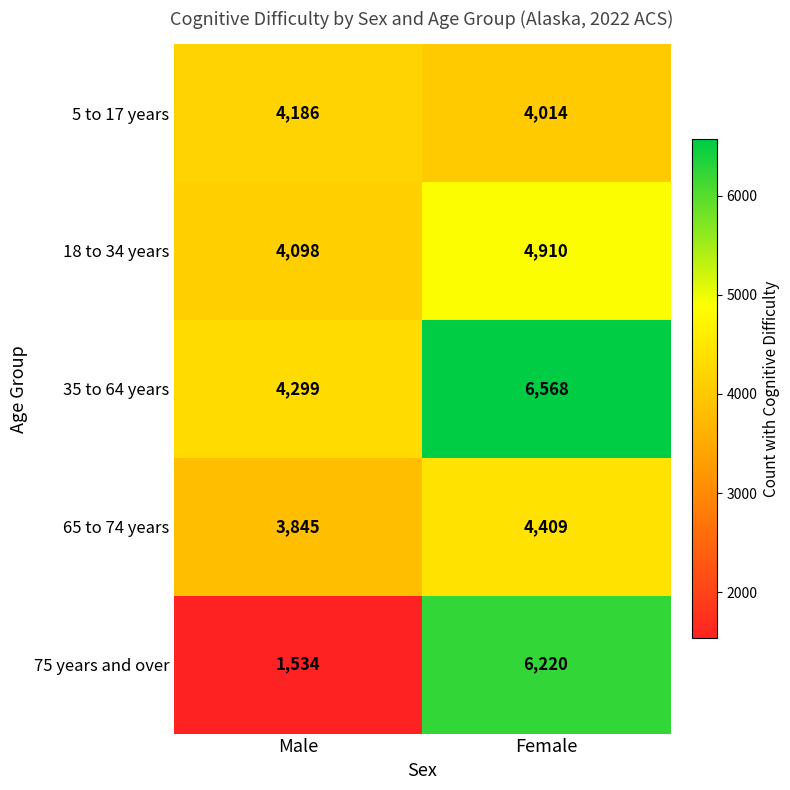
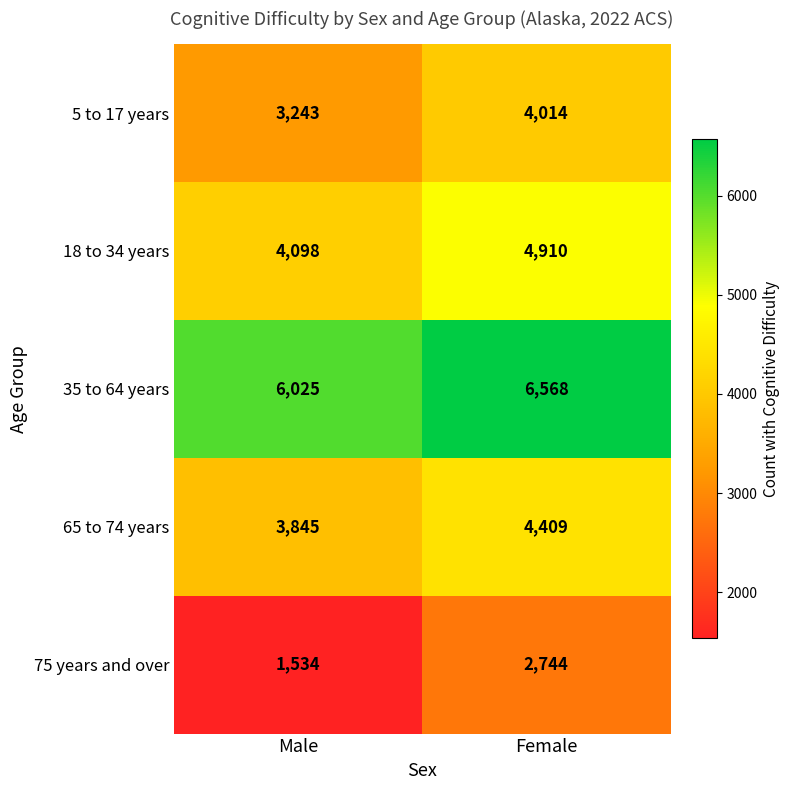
  {
    "5 to 17 years": {
-     "Male": "4,186",
+     "Male": "3,243",
      "Female": "4,014"
    },
    "18 to 34 years": {
      "Male": "4,098",
      "Female": "4,910"
    },
    "35 to 64 years": {
-     "Male": "4,299",
+     "Male": "6,025",
      "Female": "6,568"
    },
    "65 to 74 years": {
      "Male": "3,845",
      "Female": "4,409"
    },
    "75 years and over": {
      "Male": "1,534",
-     "Female": "6,220"
+     "Female": "2,744"
    }
  }
